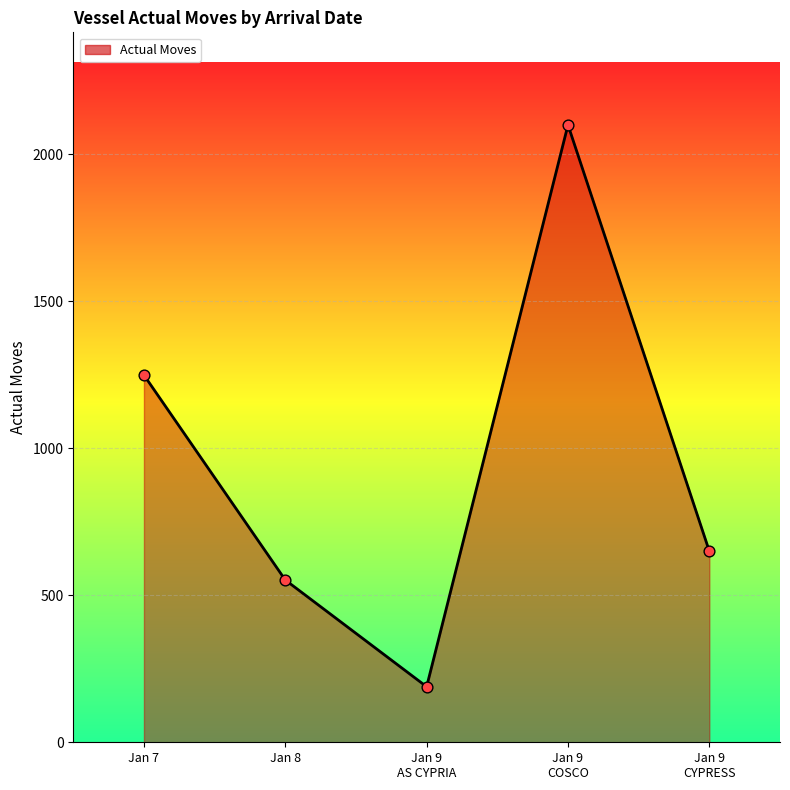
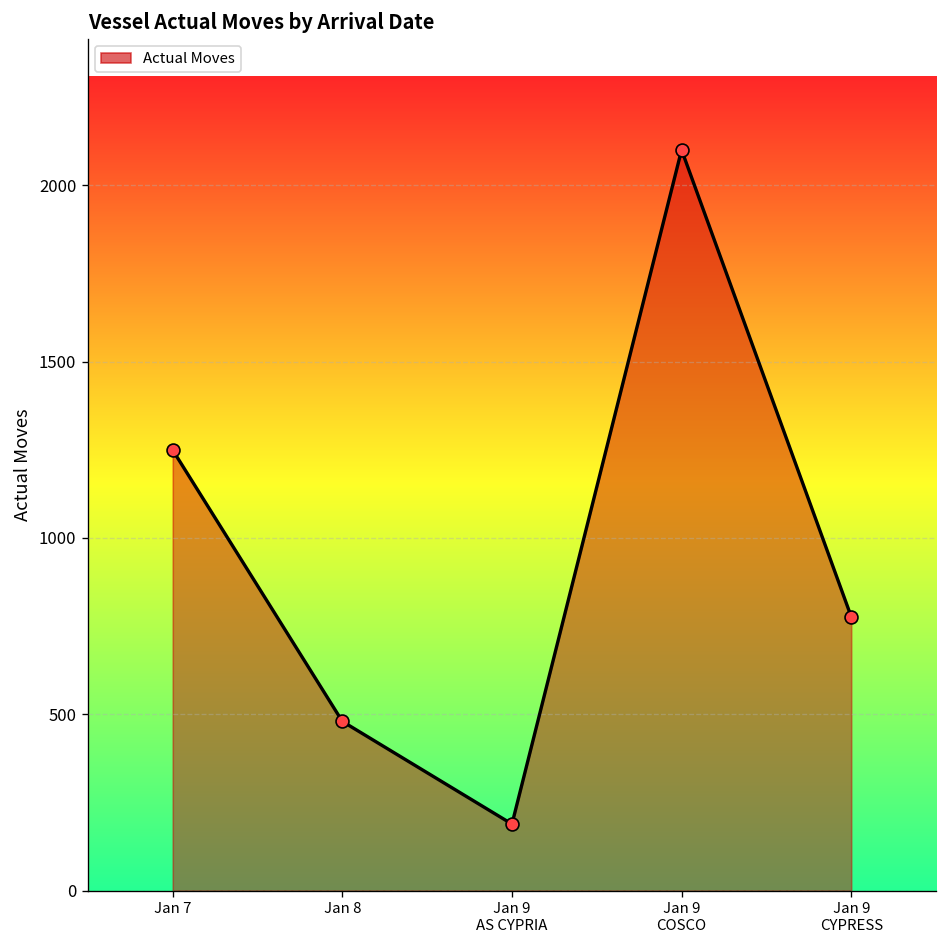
  {
    "Jan 7": 1250,
-   "Jan 8": 550,
+   "Jan 8": 480,
    "Jan 9 AS CYPRIA": 190,
    "Jan 9 COSCO": 2100,
-   "Jan 9 CYPRESS": 650
+   "Jan 9 CYPRESS": 780
  }
